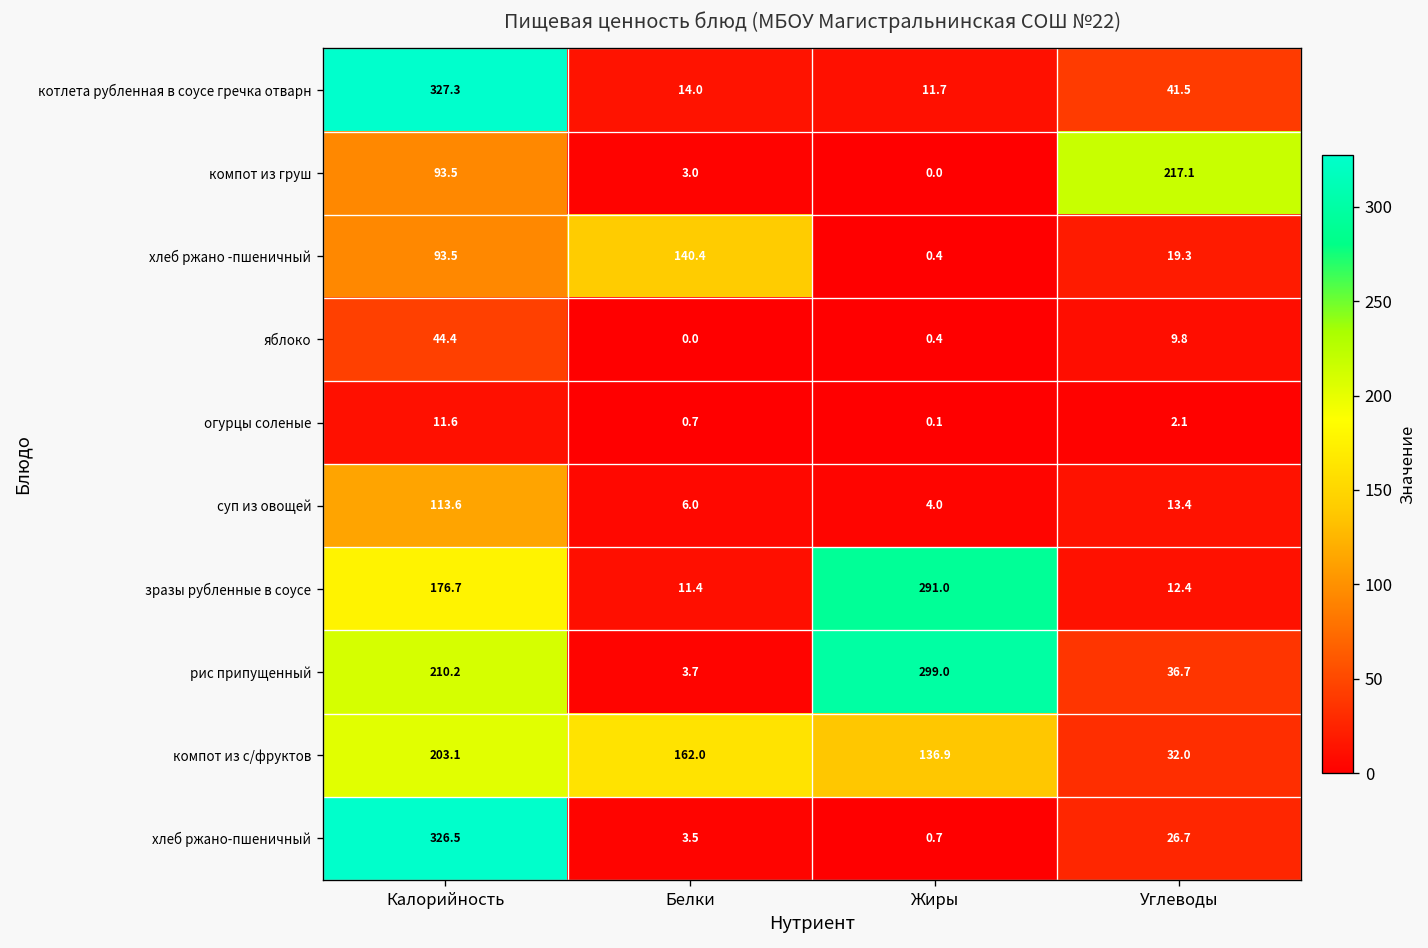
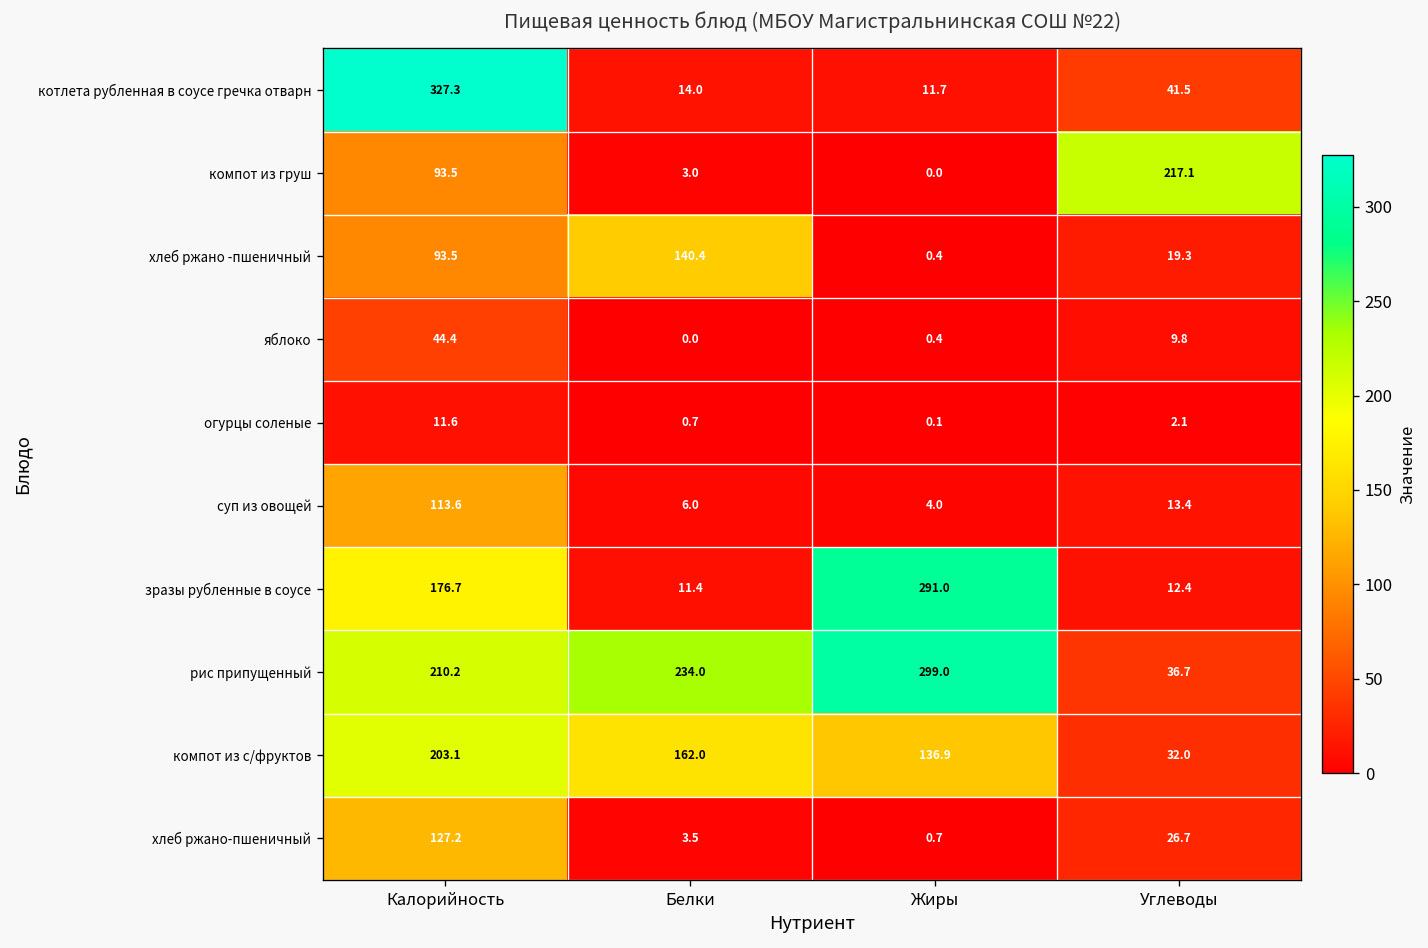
  {
    "котлета рубленная в соусе гречка отварн": {
      "Калорийность": 327.3,
      "Белки": 14.0,
      "Жиры": 11.7,
      "Углеводы": 41.5
    },
    "компот из груш": {
      "Калорийность": 93.5,
      "Белки": 3.0,
      "Жиры": 0.0,
      "Углеводы": 217.1
    },
    "хлеб ржано -пшеничный": {
      "Калорийность": 93.5,
      "Белки": 140.4,
      "Жиры": 0.4,
      "Углеводы": 19.3
    },
    "яблоко": {
      "Калорийность": 44.4,
      "Белки": 0.0,
      "Жиры": 0.4,
      "Углеводы": 9.8
    },
    "огурцы соленые": {
      "Калорийность": 11.6,
      "Белки": 0.7,
      "Жиры": 0.1,
      "Углеводы": 2.1
    },
    "суп из овощей": {
      "Калорийность": 113.6,
      "Белки": 6.0,
      "Жиры": 4.0,
      "Углеводы": 13.4
    },
    "зразы рубленные в соусе": {
      "Калорийность": 176.7,
      "Белки": 11.4,
      "Жиры": 291.0,
      "Углеводы": 12.4
    },
    "рис припущенный": {
      "Калорийность": 210.2,
-     "Белки": 3.7,
+     "Белки": 234.0,
      "Жиры": 299.0,
      "Углеводы": 36.7
    },
    "компот из с/фруктов": {
      "Калорийность": 203.1,
      "Белки": 162.0,
      "Жиры": 136.9,
      "Углеводы": 32.0
    },
    "хлеб ржано-пшеничный": {
-     "Калорийность": 326.5,
+     "Калорийность": 127.2,
      "Белки": 3.5,
      "Жиры": 0.7,
      "Углеводы": 26.7
    }
  }
